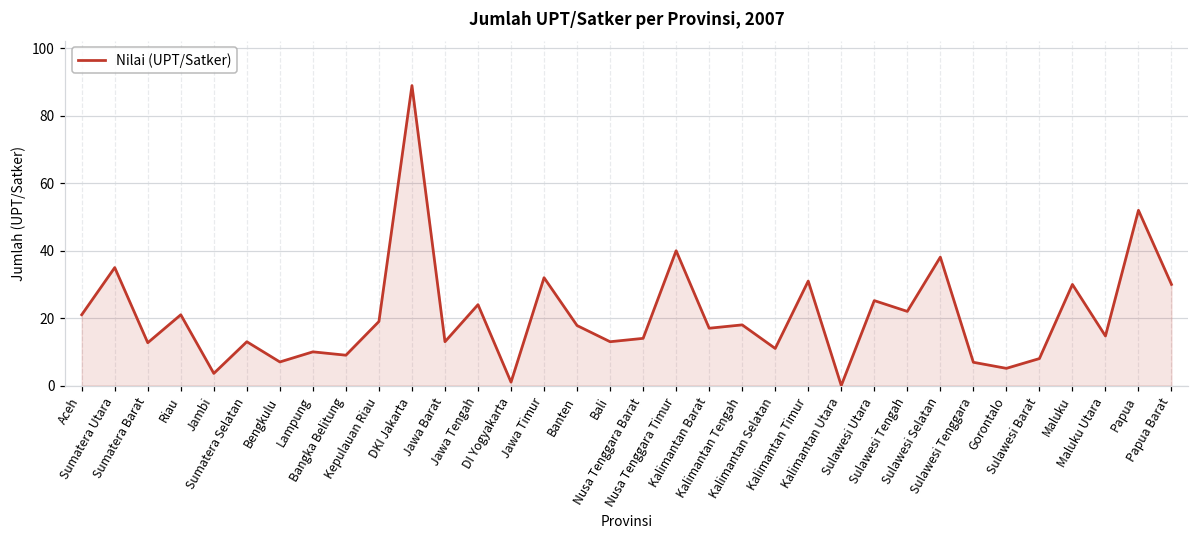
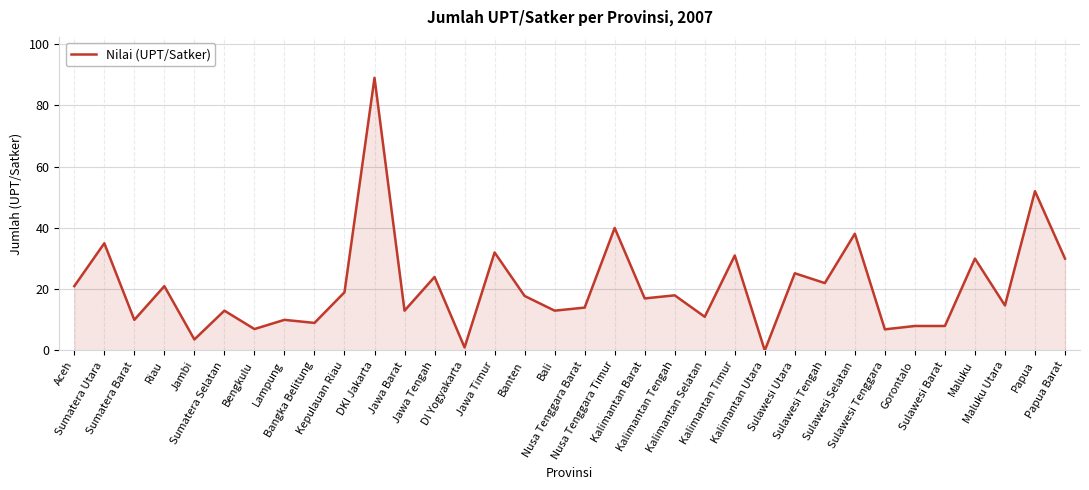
  {
    "Aceh": 21,
    "Sumatera Utara": 35,
-   "Sumatera Barat": 13,
+   "Sumatera Barat": 10,
    "Riau": 21,
    "Jambi": 4,
    "Sumatera Selatan": 13,
    "Bengkulu": 7,
    "Lampung": 10,
    "Bangka Belitung": 9,
    "Kepulauan Riau": 19,
    "DKI Jakarta": 89,
    "Jawa Barat": 13,
    "Jawa Tengah": 24,
    "DI Yogyakarta": 1,
    "Jawa Timur": 32,
    "Banten": 18,
    "Bali": 13,
    "Nusa Tenggara Barat": 14,
    "Nusa Tenggara Timur": 40,
    "Kalimantan Barat": 17,
    "Kalimantan Tengah": 18,
    "Kalimantan Selatan": 11,
    "Kalimantan Timur": 31,
    "Kalimantan Utara": 0,
    "Sulawesi Utara": 25,
    "Sulawesi Tengah": 22,
    "Sulawesi Selatan": 38,
    "Sulawesi Tenggara": 7,
-   "Gorontalo": 5,
+   "Gorontalo": 8,
    "Sulawesi Barat": 8,
    "Maluku": 30,
    "Maluku Utara": 15,
    "Papua": 52,
    "Papua Barat": 30
  }
